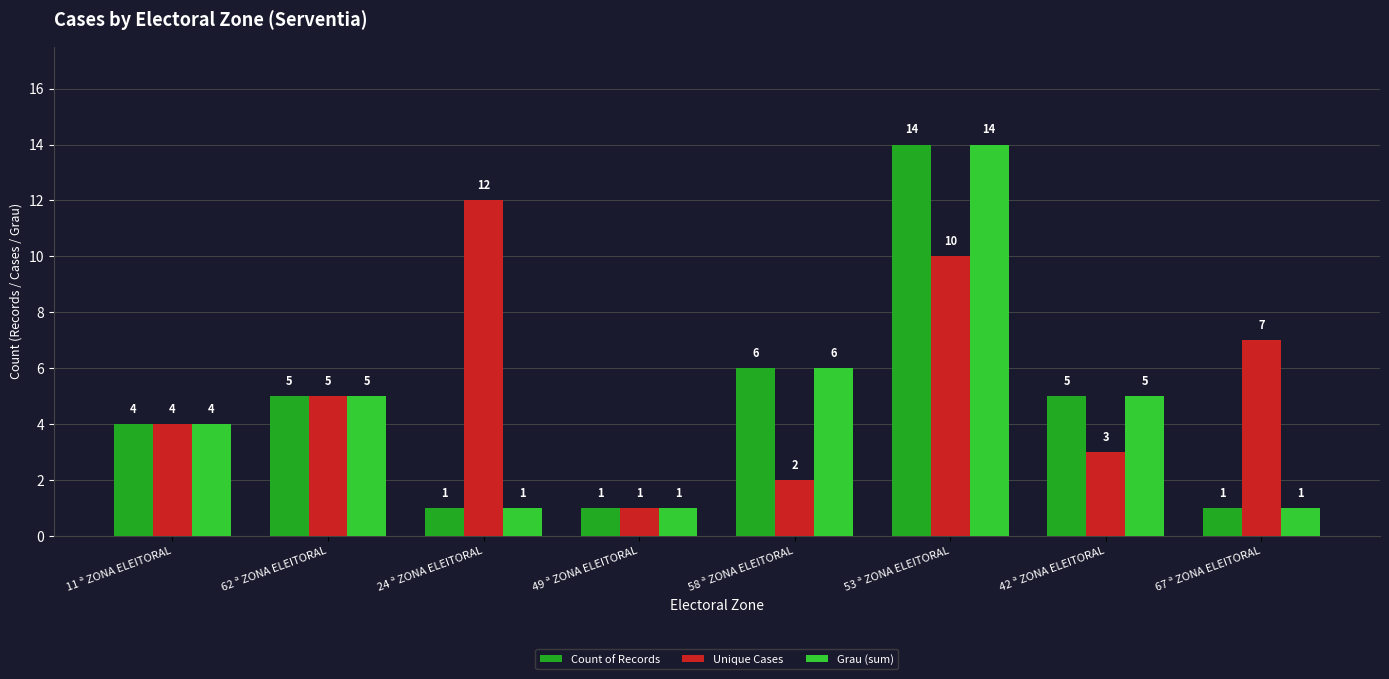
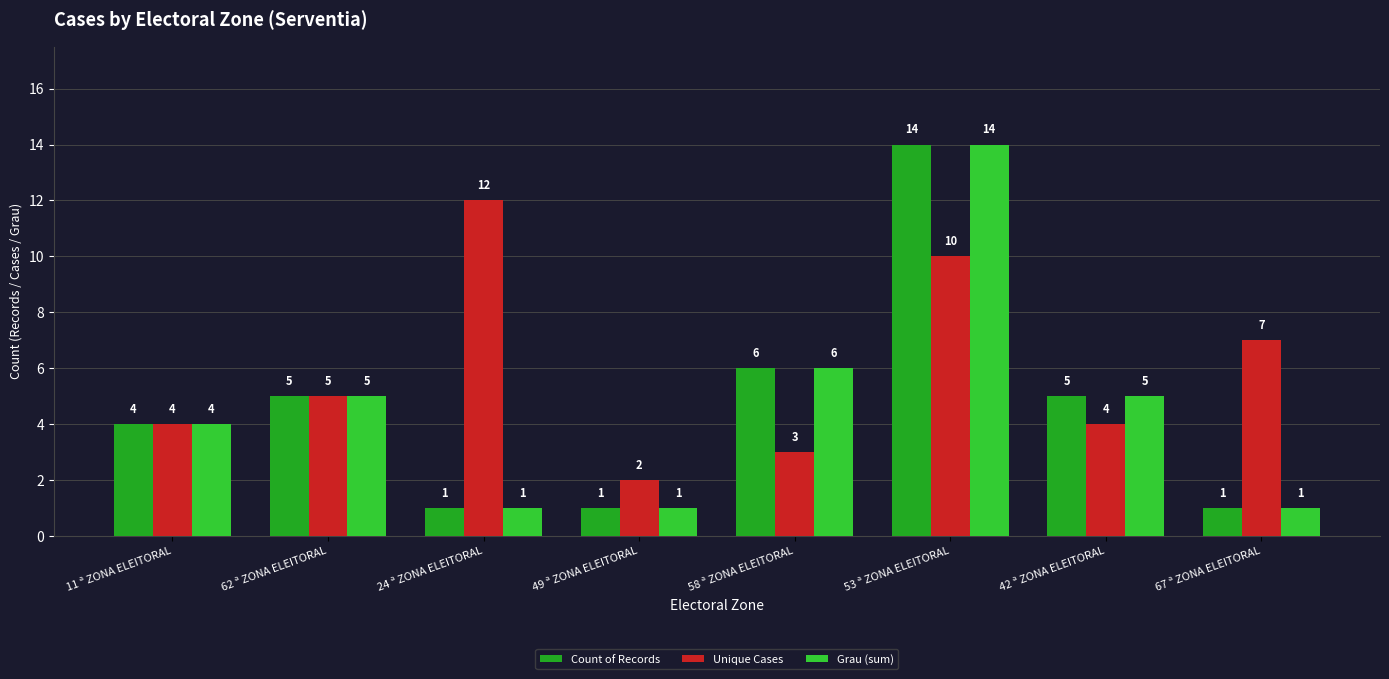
  {
    "Unique Cases": {
      "11 ª ZONA ELEITORAL": 4,
      "62 ª ZONA ELEITORAL": 5,
      "24 ª ZONA ELEITORAL": 12,
-     "49 ª ZONA ELEITORAL": 1,
-     "58 ª ZONA ELEITORAL": 2,
+     "49 ª ZONA ELEITORAL": 2,
+     "58 ª ZONA ELEITORAL": 3,
      "53 ª ZONA ELEITORAL": 10,
-     "42 ª ZONA ELEITORAL": 3,
+     "42 ª ZONA ELEITORAL": 4,
      "67 ª ZONA ELEITORAL": 7
    }
  }
